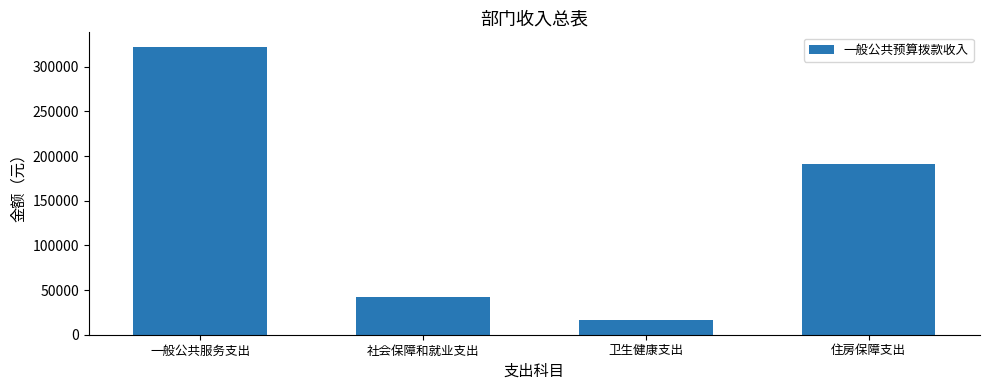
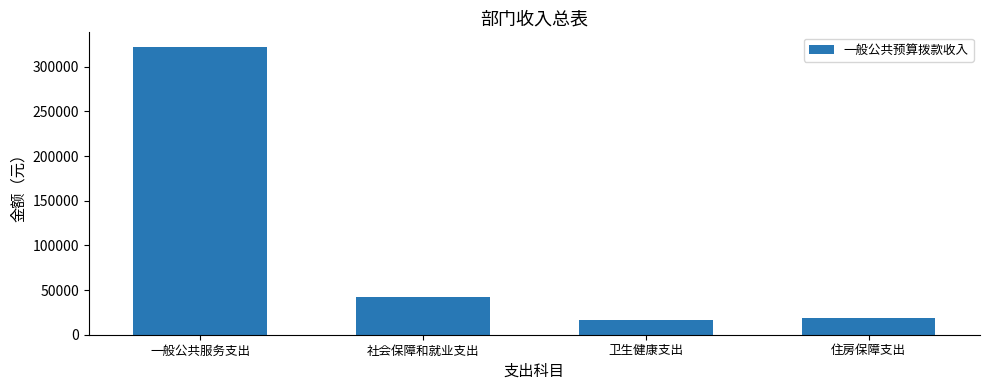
  {
    "一般公共服务支出": 320000,
    "社会保障和就业支出": 40000,
    "卫生健康支出": 20000,
-   "住房保障支出": 190000
+   "住房保障支出": 20000
  }
